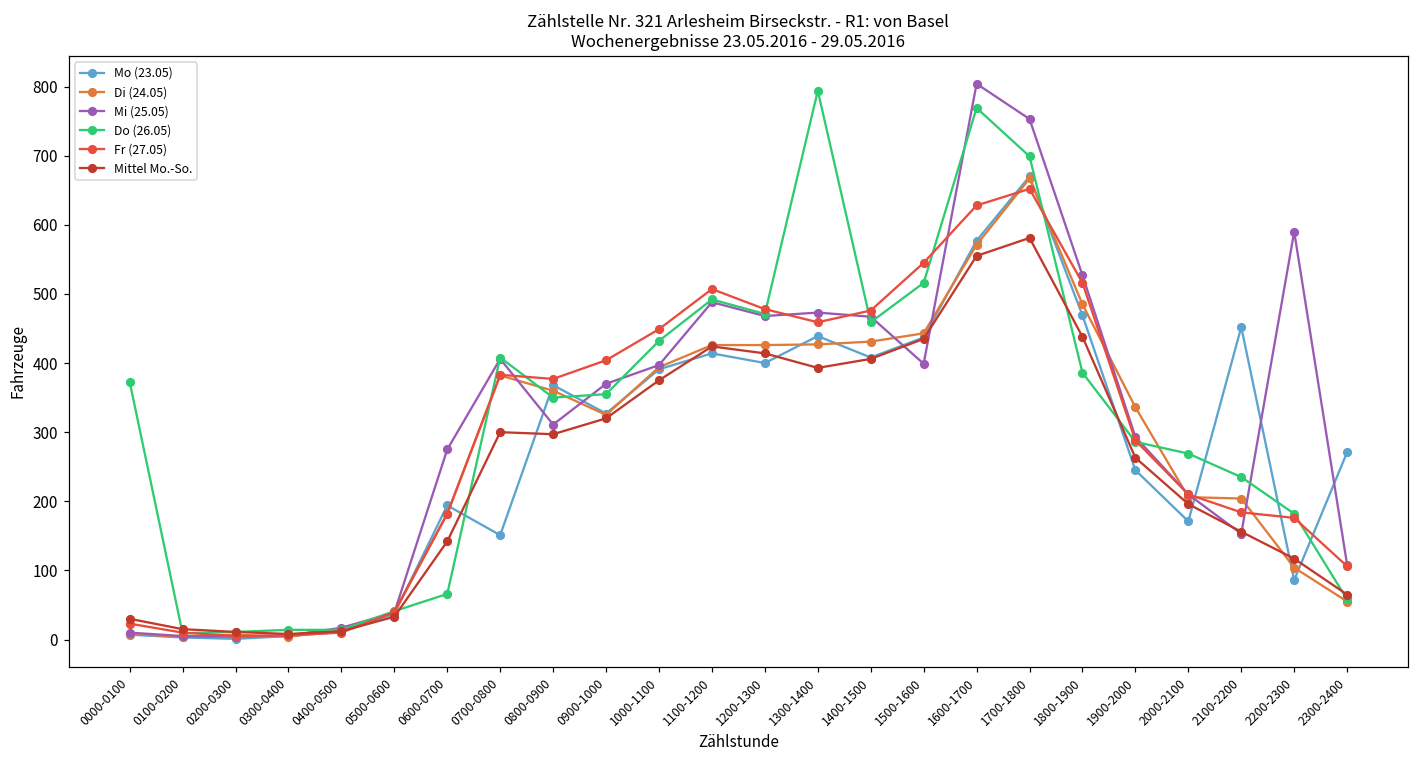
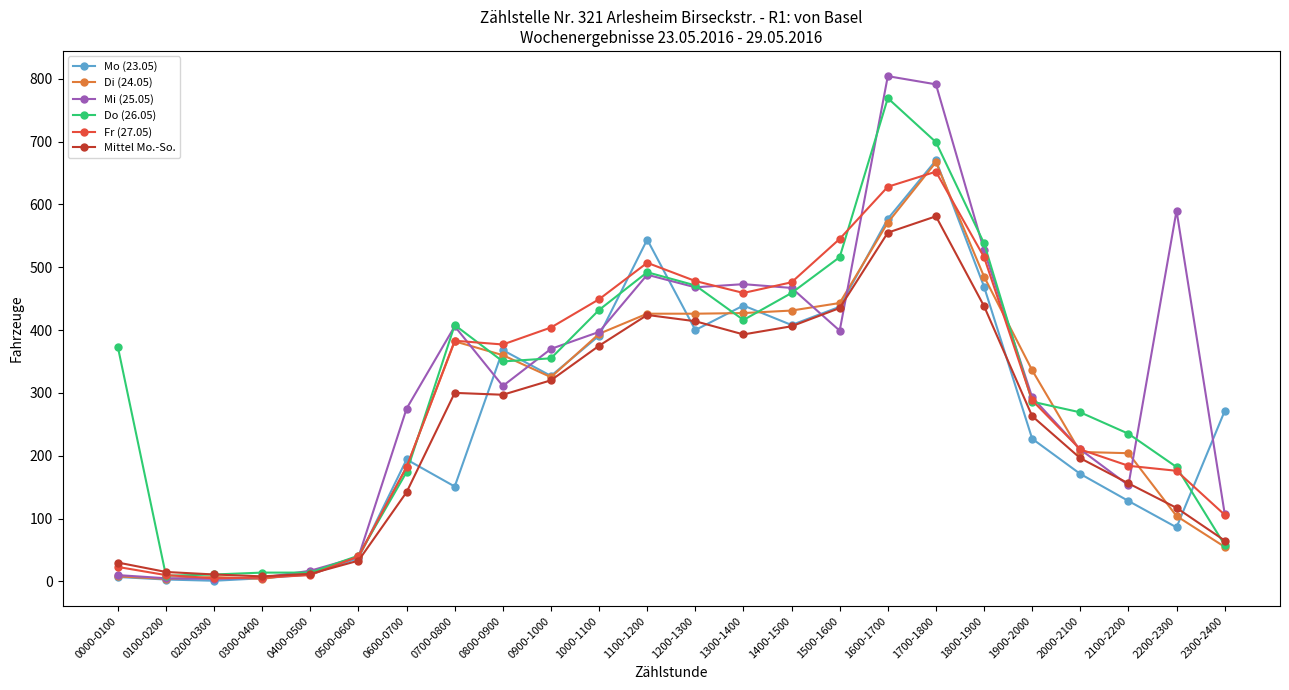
  {
    "Mo (23.05)": {
      "0600-0700": 190,
      "0700-0800": 150,
      "0800-0900": 370,
-     "1100-1200": 410,
+     "1100-1200": 540,
      "1200-1300": 400,
      "1300-1400": 440,
      "1600-1700": 580,
      "1800-1900": 470,
-     "1900-2000": 250,
+     "1900-2000": 230,
      "2000-2100": 170,
-     "2100-2200": 450,
+     "2100-2200": 130,
      "2200-2300": 90,
      "2300-2400": 270
    },
    "Mi (25.05)": {
      "0600-0700": 280,
      "0800-0900": 310,
      "0900-1000": 370,
      "1300-1400": 470,
      "1400-1500": 470,
      "1500-1600": 400,
      "1600-1700": 800,
-     "1700-1800": 750,
+     "1700-1800": 790,
      "1800-1900": 530,
      "1900-2000": 290,
      "2200-2300": 590
    },
    "Do (26.05)": {
      "0000-0100": 370,
      "0300-0400": 10,
-     "0600-0700": 70,
+     "0600-0700": 170,
      "0800-0900": 350,
      "0900-1000": 360,
      "1000-1100": 430,
-     "1300-1400": 790,
+     "1300-1400": 420,
      "1400-1500": 460,
      "1500-1600": 520,
      "1600-1700": 770,
      "1700-1800": 700,
-     "1800-1900": 390,
+     "1800-1900": 540,
      "2000-2100": 270,
      "2100-2200": 240,
      "2200-2300": 180
    }
  }
